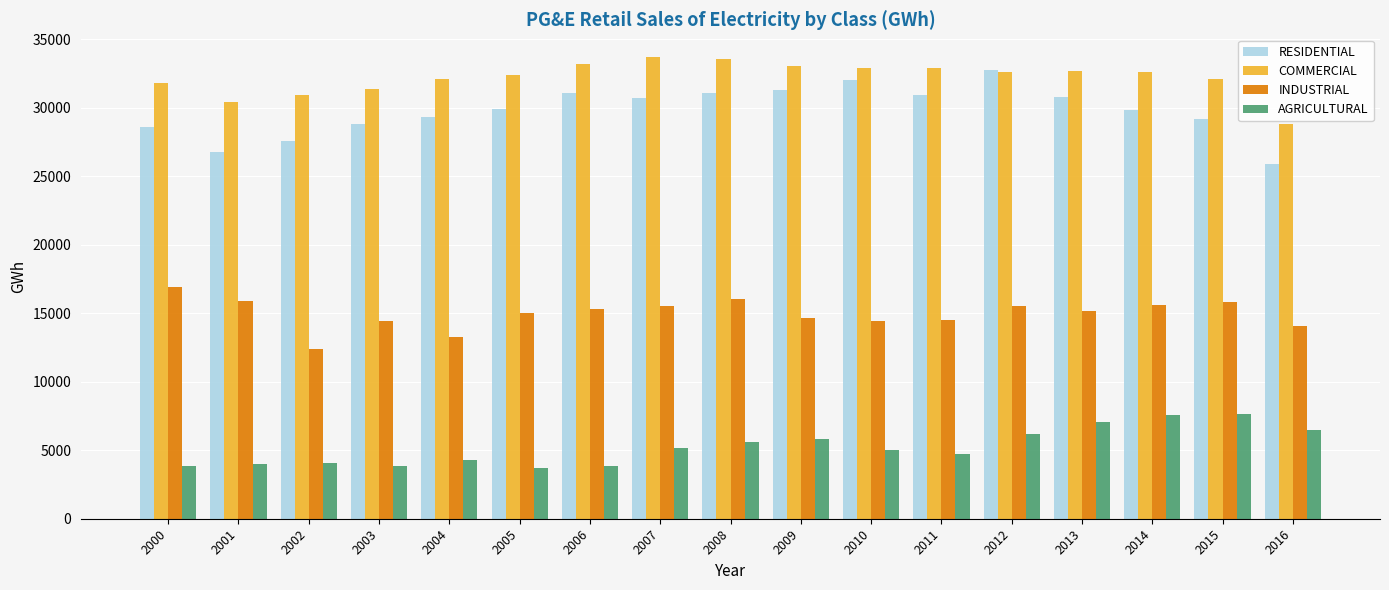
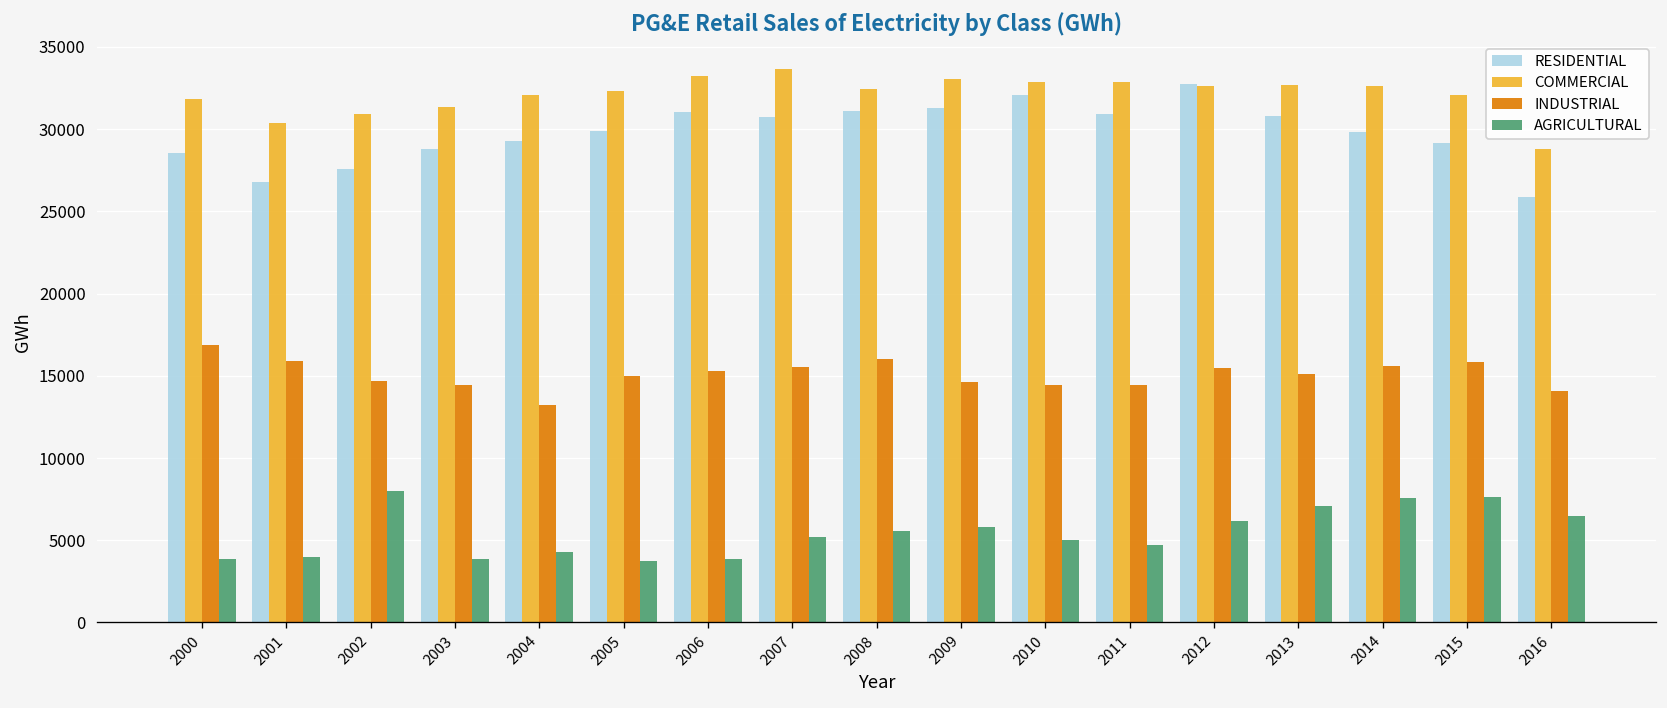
  {
    "RESIDENTIAL": {
      "2000": 28600,
      "2001": 26800,
      "2002": 27600,
      "2003": 28800,
      "2004": 29300,
      "2005": 29900,
      "2006": 31100,
      "2007": 30700,
      "2008": 31100,
      "2009": 31300,
      "2010": 32100,
      "2011": 30900,
      "2012": 32700,
      "2013": 30800,
      "2014": 29800,
      "2015": 29200,
      "2016": 25900
    },
    "COMMERCIAL": {
      "2000": 31800,
      "2001": 30400,
      "2002": 30900,
      "2003": 31300,
      "2004": 32100,
      "2005": 32300,
      "2006": 33200,
      "2007": 33700,
-     "2008": 33500,
+     "2008": 32500,
      "2009": 33000,
      "2010": 32900,
      "2011": 32900,
      "2012": 32600,
      "2013": 32700,
      "2014": 32600,
      "2015": 32100,
      "2016": 28800
    },
    "INDUSTRIAL": {
      "2000": 16900,
      "2001": 15900,
-     "2002": 12400,
+     "2002": 14700,
      "2003": 14400,
      "2004": 13200,
      "2005": 15000,
      "2006": 15300,
      "2007": 15500,
      "2008": 16000,
      "2009": 14600,
      "2010": 14400,
      "2011": 14500,
      "2012": 15500,
      "2013": 15100,
      "2014": 15600,
      "2015": 15800,
      "2016": 14100
    },
    "AGRICULTURAL": {
      "2000": 3900,
      "2001": 4000,
-     "2002": 4100,
+     "2002": 8000,
      "2003": 3800,
      "2004": 4300,
      "2005": 3700,
      "2006": 3900,
      "2007": 5200,
      "2008": 5600,
      "2009": 5800,
      "2010": 5000,
      "2011": 4700,
      "2012": 6200,
      "2013": 7100,
      "2014": 7600,
      "2015": 7700,
      "2016": 6400
    }
  }
